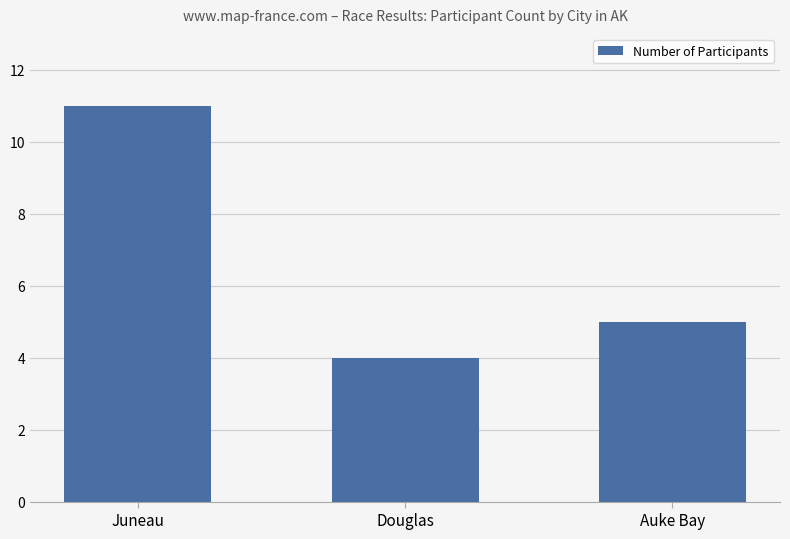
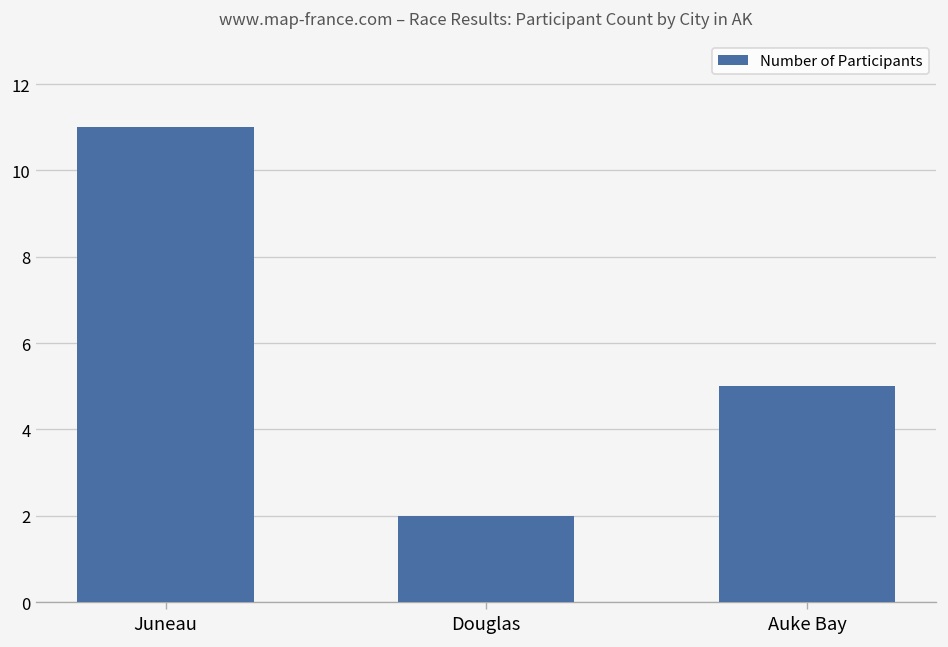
  {
    "Juneau": 11,
-   "Douglas": 4,
+   "Douglas": 2,
    "Auke Bay": 5
  }
